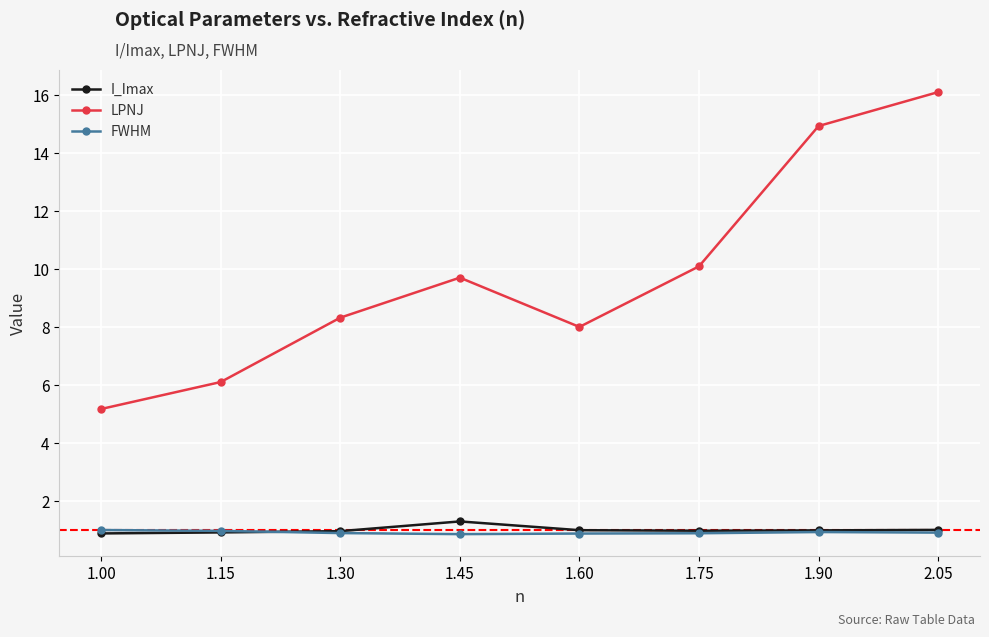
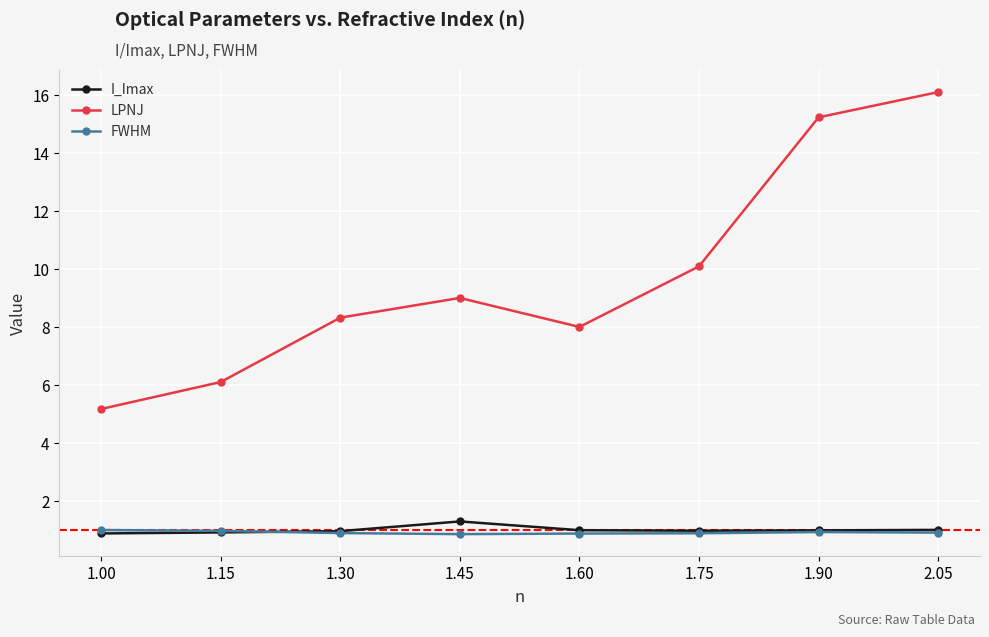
  {
    "I_Imax": {
      "1.00": 0.9,
      "1.45": 1.3,
      "1.60": 1.0,
      "1.75": 1.0,
      "2.05": 1.0
    },
    "LPNJ": {
      "1.00": 5.2,
      "1.15": 6.1,
      "1.30": 8.3,
-     "1.45": 9.7,
+     "1.45": 9.0,
      "1.60": 8.0,
      "1.75": 10.1,
-     "1.90": 14.9,
+     "1.90": 15.2,
      "2.05": 16.1
    },
    "FWHM": {
      "1.00": 1.0,
      "1.45": 0.9,
      "1.60": 0.9,
      "1.75": 0.9,
      "2.05": 0.9
    }
  }
